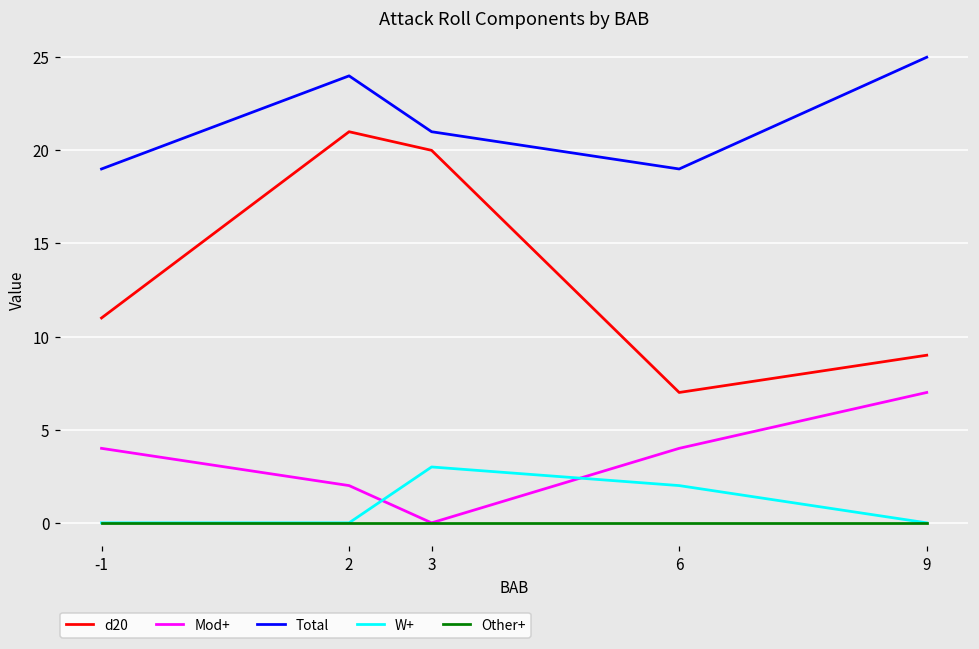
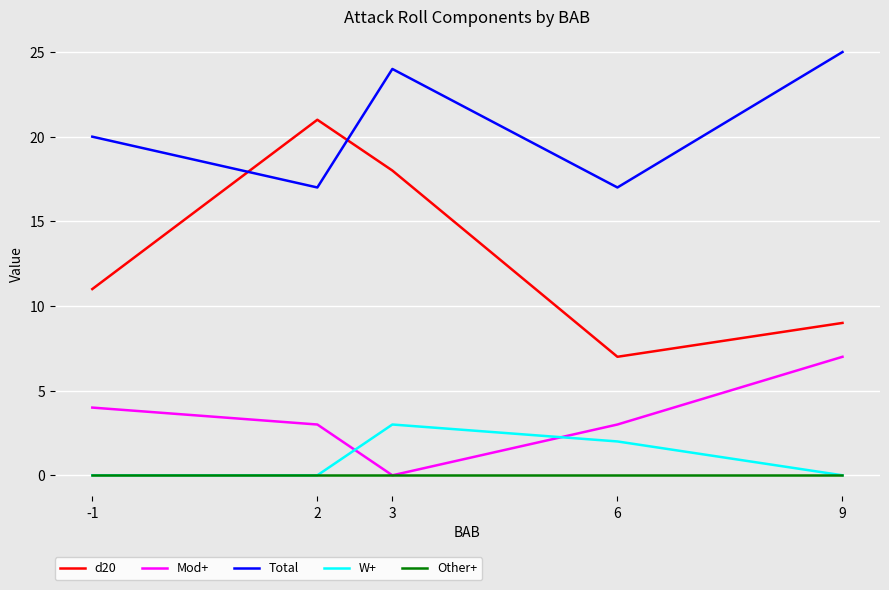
  {
    "d20": {
      "-1": 11,
      "2": 21,
-     "3": 20,
+     "3": 18,
      "6": 7,
      "9": 9
    },
    "Mod+": {
      "-1": 4,
-     "2": 2,
-     "6": 4,
+     "2": 3,
+     "6": 3,
      "9": 7
    },
    "Total": {
-     "-1": 19,
-     "2": 24,
-     "3": 21,
-     "6": 19,
+     "-1": 20,
+     "2": 17,
+     "3": 24,
+     "6": 17,
      "9": 25
    },
    "W+": {
      "3": 3,
      "6": 2
    },
    "Other+": {
      "6": 0
    }
  }
